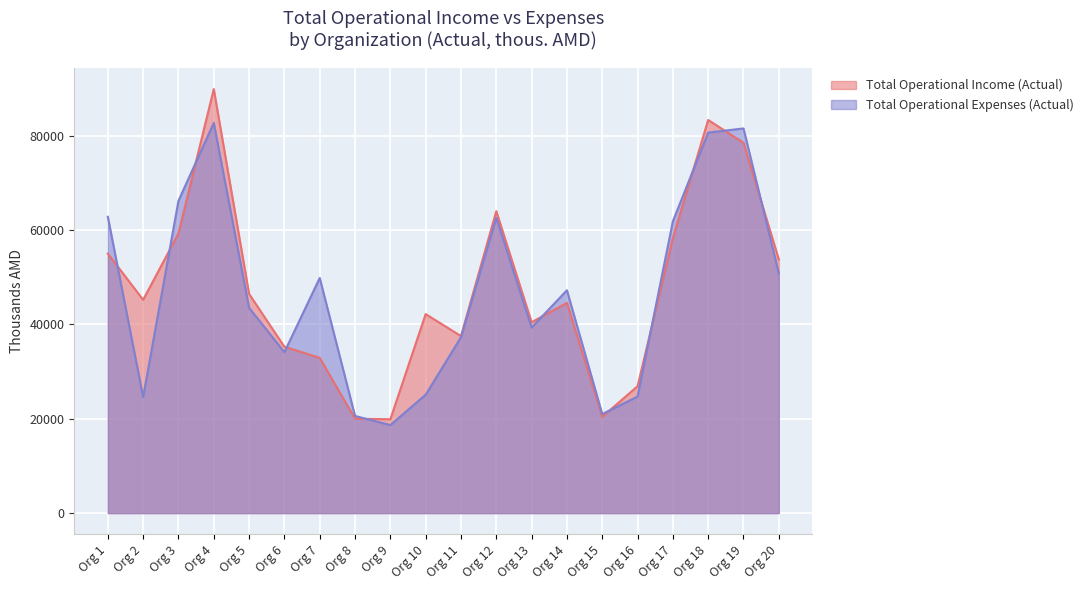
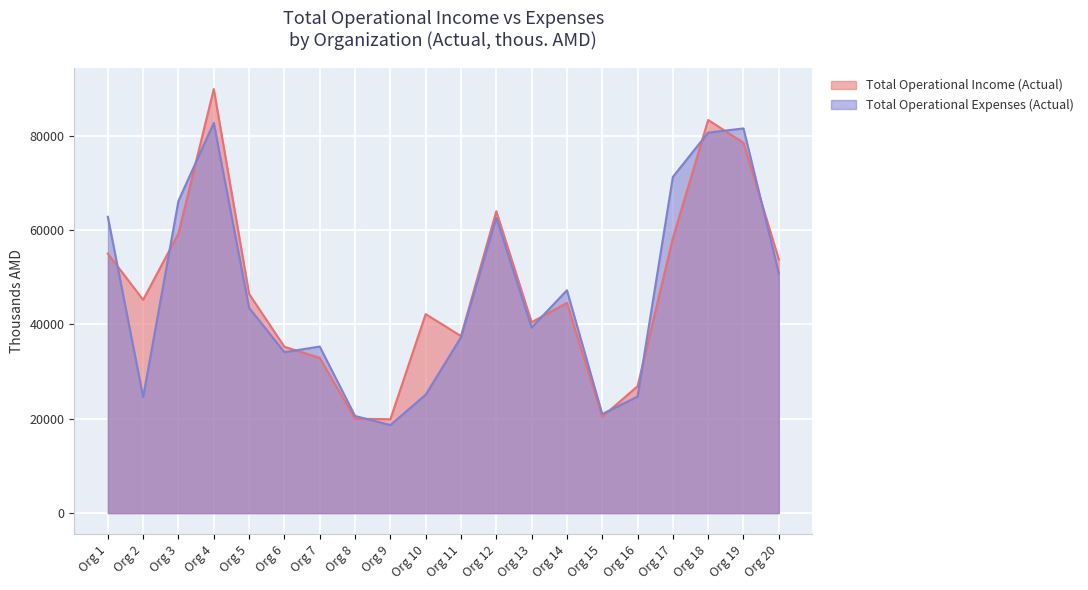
  {
    "Total Operational Income (Actual)": {
      "Org 1": 55000,
      "Org 2": 45000,
      "Org 3": 59000,
      "Org 4": 90000,
      "Org 5": 46000,
      "Org 6": 35000,
      "Org 7": 33000,
      "Org 8": 20000,
      "Org 9": 20000,
      "Org 10": 42000,
      "Org 12": 64000,
      "Org 13": 40000,
      "Org 14": 45000,
      "Org 15": 20000,
      "Org 16": 27000,
      "Org 17": 58000,
      "Org 18": 83000,
      "Org 19": 78000,
      "Org 20": 54000
    },
    "Total Operational Expenses (Actual)": {
      "Org 1": 63000,
      "Org 2": 25000,
      "Org 3": 66000,
      "Org 4": 83000,
      "Org 5": 44000,
      "Org 6": 34000,
-     "Org 7": 50000,
+     "Org 7": 35000,
      "Org 8": 21000,
      "Org 9": 19000,
      "Org 10": 25000,
      "Org 12": 63000,
      "Org 13": 39000,
      "Org 14": 47000,
      "Org 15": 21000,
      "Org 16": 25000,
-     "Org 17": 62000,
+     "Org 17": 71000,
      "Org 18": 81000,
      "Org 19": 82000,
      "Org 20": 51000
    }
  }
